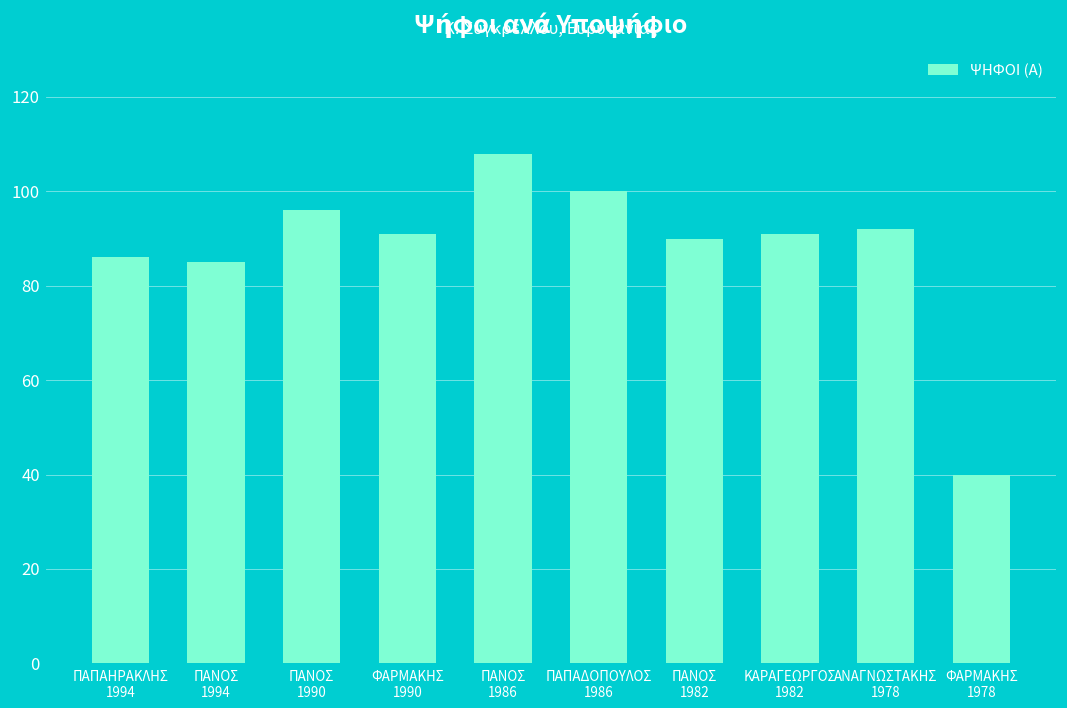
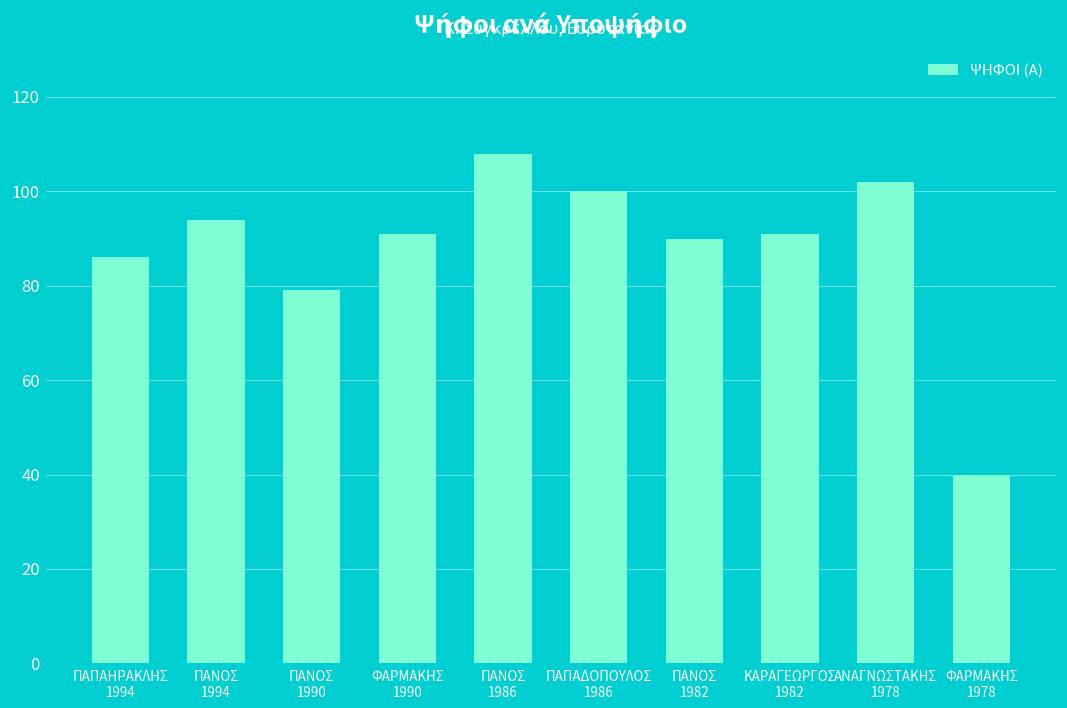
  {
    "ΠΑΠΑΗΡΑΚΛΗΣ 1994": 86,
-   "ΠΑΝΟΣ 1994": 85,
-   "ΠΑΝΟΣ 1990": 96,
+   "ΠΑΝΟΣ 1994": 94,
+   "ΠΑΝΟΣ 1990": 79,
    "ΦΑΡΜΑΚΗΣ 1990": 91,
    "ΠΑΝΟΣ 1986": 108,
    "ΠΑΠΑΔΟΠΟΥΛΟΣ 1986": 100,
    "ΠΑΝΟΣ 1982": 90,
    "ΚΑΡΑΓΕΩΡΓΟΣ 1982": 91,
-   "ΑΝΑΓΝΩΣΤΑΚΗΣ 1978": 92,
+   "ΑΝΑΓΝΩΣΤΑΚΗΣ 1978": 102,
    "ΦΑΡΜΑΚΗΣ 1978": 40
  }
